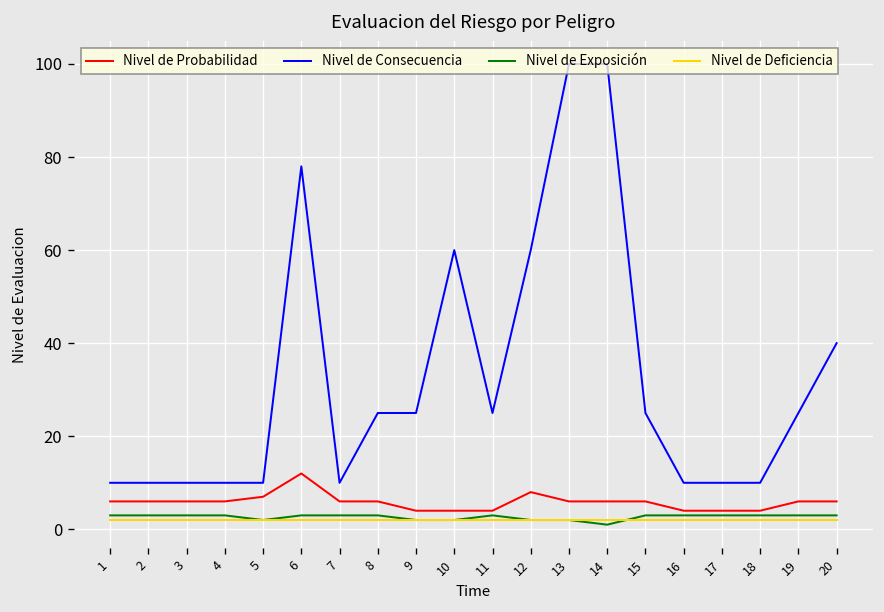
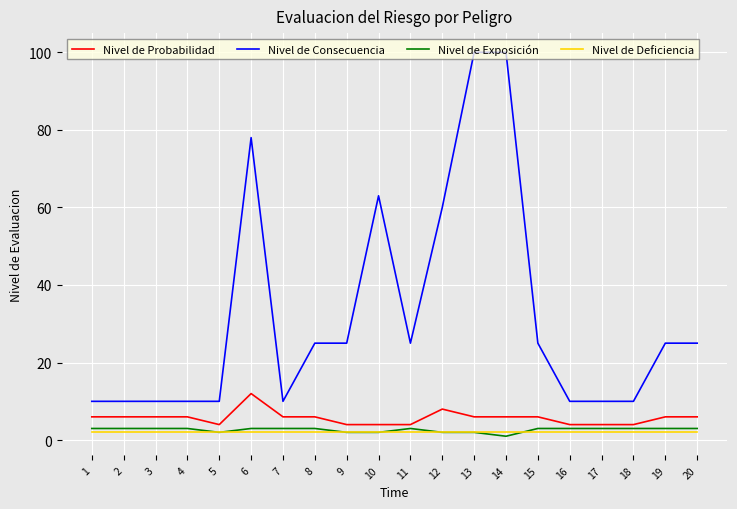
  {
    "Nivel de Probabilidad": {
      "1": 6,
      "2": 6,
      "3": 6,
      "4": 6,
-     "5": 7,
+     "5": 4,
      "6": 12,
      "7": 6,
      "8": 6,
      "9": 4,
      "10": 4,
      "11": 4,
      "12": 8,
      "13": 6,
      "14": 6,
      "15": 6,
      "16": 4,
      "17": 4,
      "18": 4,
      "19": 6,
      "20": 6
    },
    "Nivel de Consecuencia": {
      "1": 10,
      "2": 10,
      "3": 10,
      "4": 10,
      "5": 10,
      "6": 78,
      "7": 10,
      "8": 25,
      "9": 25,
-     "10": 60,
+     "10": 63,
      "11": 25,
      "12": 60,
      "15": 25,
      "16": 10,
      "17": 10,
      "18": 10,
      "19": 25,
-     "20": 40
+     "20": 25
    },
    "Nivel de Exposición": {
      "1": 3,
      "2": 3,
      "3": 3,
      "4": 3,
      "6": 3,
      "7": 3,
      "8": 3,
      "11": 3,
      "14": 1,
      "15": 3,
      "16": 3,
      "17": 3,
      "18": 3,
      "19": 3,
      "20": 3
    },
    "Nivel de Deficiencia": {
      "1": 2,
      "2": 2,
      "3": 2,
      "4": 2,
      "6": 2,
      "7": 2,
      "8": 2,
      "11": 2,
      "14": 2,
      "15": 2,
      "16": 2,
      "17": 2,
      "18": 2,
      "19": 2,
      "20": 2
    }
  }
